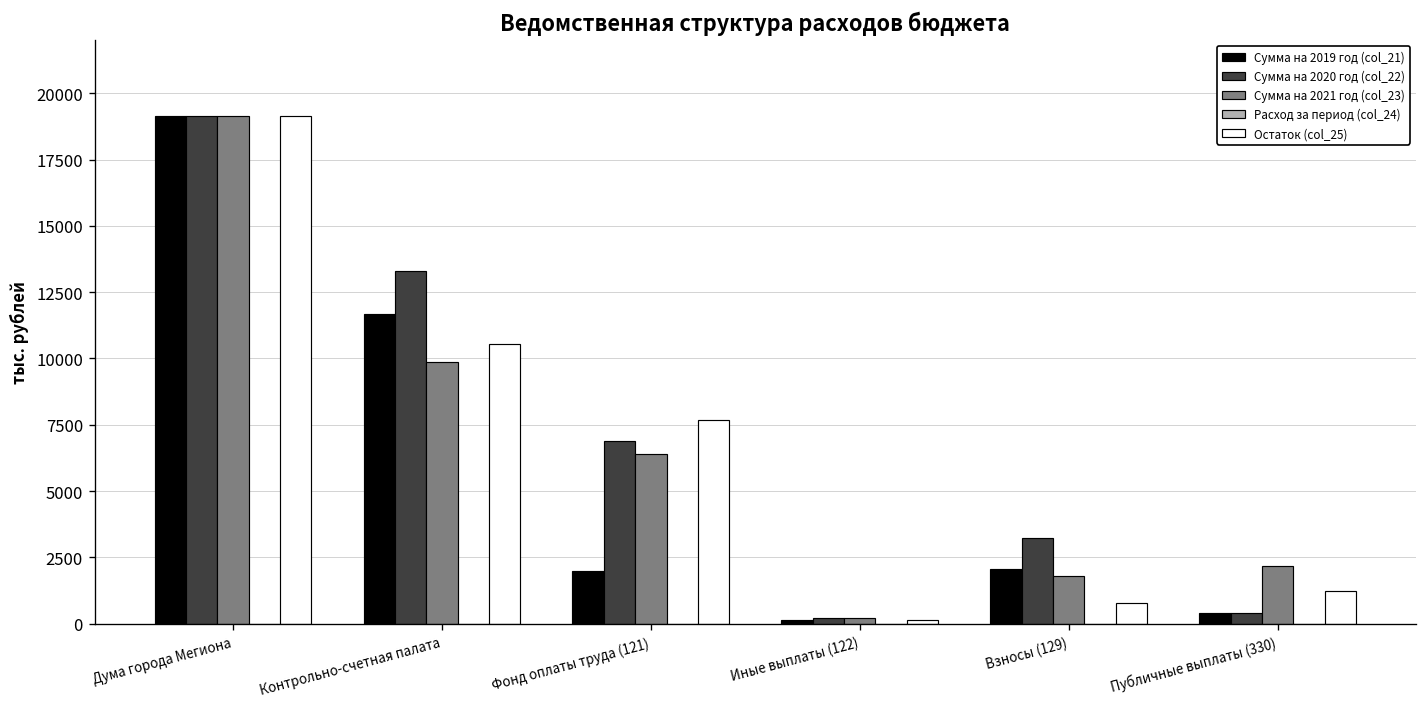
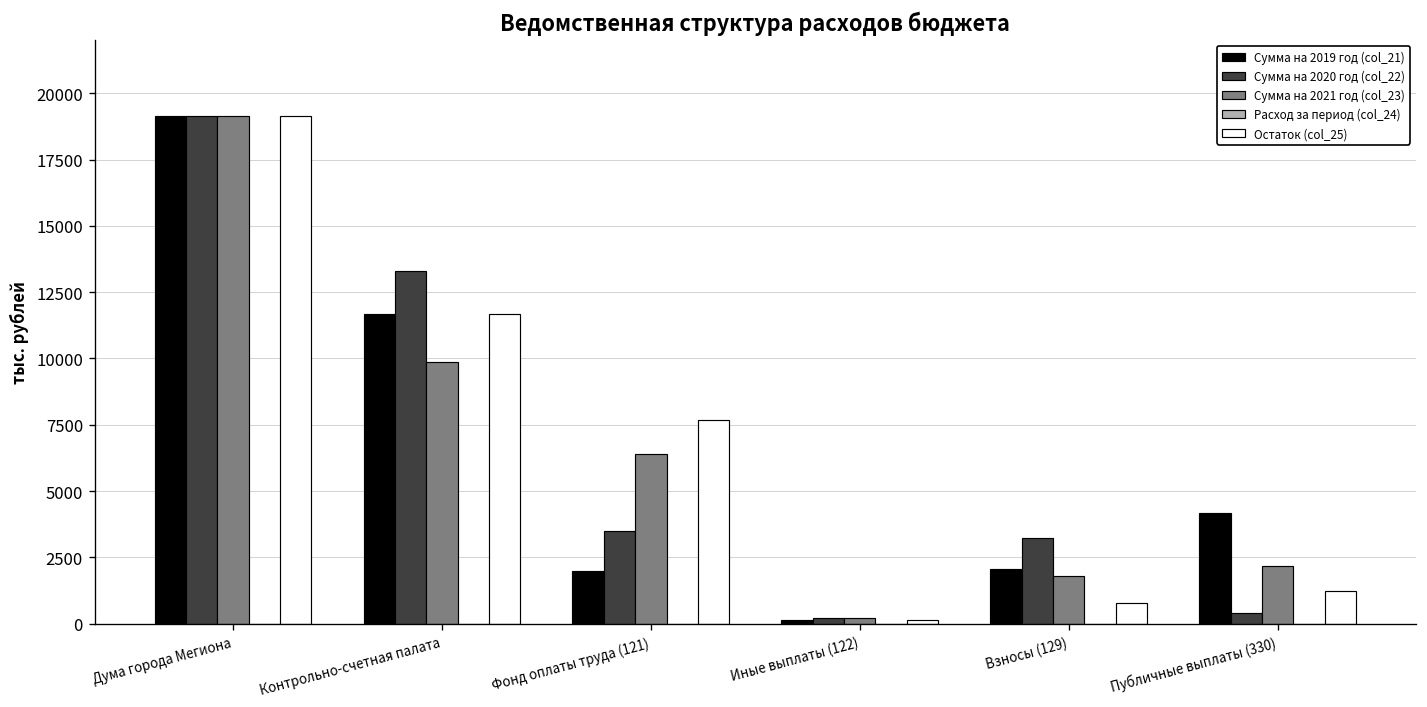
  {
    "Сумма на 2019 год (col_21)": {
      "Дума города Мегиона": 19100,
      "Контрольно-счетная палата": 11700,
      "Фонд оплаты труда (121)": 2000,
      "Иные выплаты (122)": 100,
      "Взносы (129)": 2100,
-     "Публичные выплаты (330)": 400
+     "Публичные выплаты (330)": 4200
    },
    "Сумма на 2020 год (col_22)": {
      "Дума города Мегиона": 19100,
      "Контрольно-счетная палата": 13300,
-     "Фонд оплаты труда (121)": 6900,
+     "Фонд оплаты труда (121)": 3500,
      "Иные выплаты (122)": 200,
      "Взносы (129)": 3200,
      "Публичные выплаты (330)": 400
    },
    "Сумма на 2021 год (col_23)": {
      "Дума города Мегиона": 19100,
      "Контрольно-счетная палата": 9900,
      "Фонд оплаты труда (121)": 6400,
      "Иные выплаты (122)": 200,
      "Взносы (129)": 1800,
      "Публичные выплаты (330)": 2200
    },
    "Расход за период (col_24)": {
      "Дума города Мегиона": 0,
      "Контрольно-счетная палата": 0,
      "Фонд оплаты труда (121)": 0,
      "Иные выплаты (122)": 0,
      "Взносы (129)": 0,
      "Публичные выплаты (330)": 0
    },
    "Остаток (col_25)": {
      "Дума города Мегиона": 19100,
-     "Контрольно-счетная палата": 10500,
+     "Контрольно-счетная палата": 11700,
      "Фонд оплаты труда (121)": 7700,
      "Иные выплаты (122)": 100,
      "Взносы (129)": 800,
      "Публичные выплаты (330)": 1300
    }
  }
